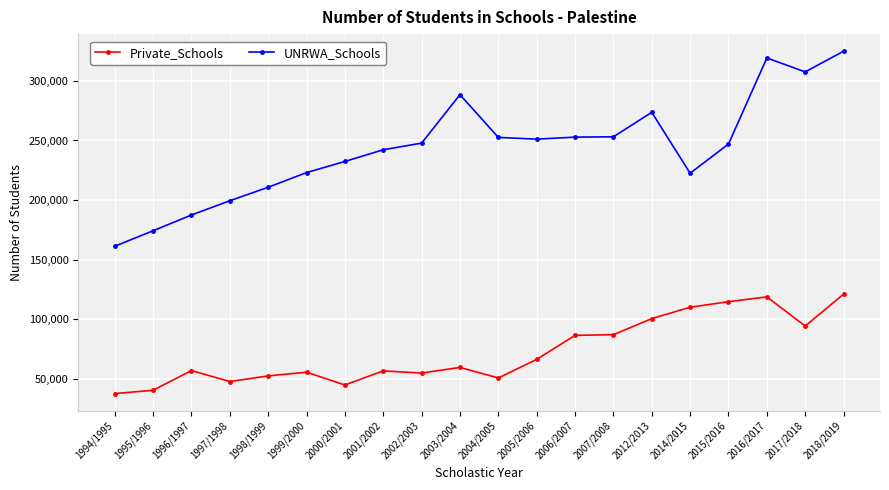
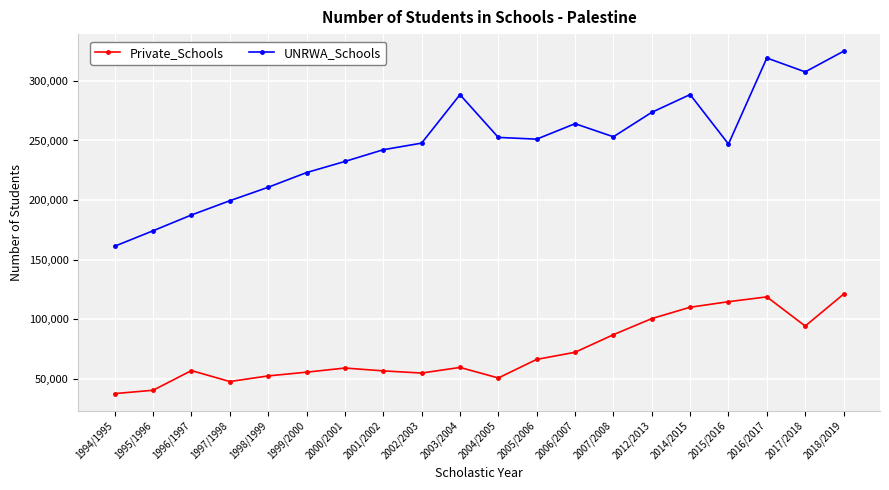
  {
    "Private_Schools": {
      "1994/1995": "38,000",
      "1995/1996": "41,000",
      "1996/1997": "57,000",
      "1997/1998": "48,000",
      "1998/1999": "53,000",
      "1999/2000": "56,000",
-     "2000/2001": "45,000",
+     "2000/2001": "59,000",
      "2001/2002": "57,000",
      "2002/2003": "55,000",
      "2003/2004": "60,000",
      "2004/2005": "51,000",
      "2005/2006": "66,000",
-     "2006/2007": "87,000",
+     "2006/2007": "72,000",
      "2007/2008": "87,000",
      "2012/2013": "101,000",
      "2014/2015": "110,000",
      "2015/2016": "115,000",
      "2016/2017": "119,000",
      "2017/2018": "94,000",
      "2018/2019": "121,000"
    },
    "UNRWA_Schools": {
      "1994/1995": "161,000",
      "1995/1996": "174,000",
      "1996/1997": "188,000",
      "1997/1998": "199,000",
      "1998/1999": "211,000",
      "1999/2000": "223,000",
      "2000/2001": "232,000",
      "2001/2002": "242,000",
      "2002/2003": "248,000",
      "2003/2004": "288,000",
      "2004/2005": "253,000",
      "2005/2006": "251,000",
-     "2006/2007": "253,000",
+     "2006/2007": "264,000",
      "2007/2008": "253,000",
      "2012/2013": "274,000",
-     "2014/2015": "223,000",
+     "2014/2015": "289,000",
      "2015/2016": "247,000",
      "2016/2017": "319,000",
      "2017/2018": "308,000",
      "2018/2019": "325,000"
    }
  }
